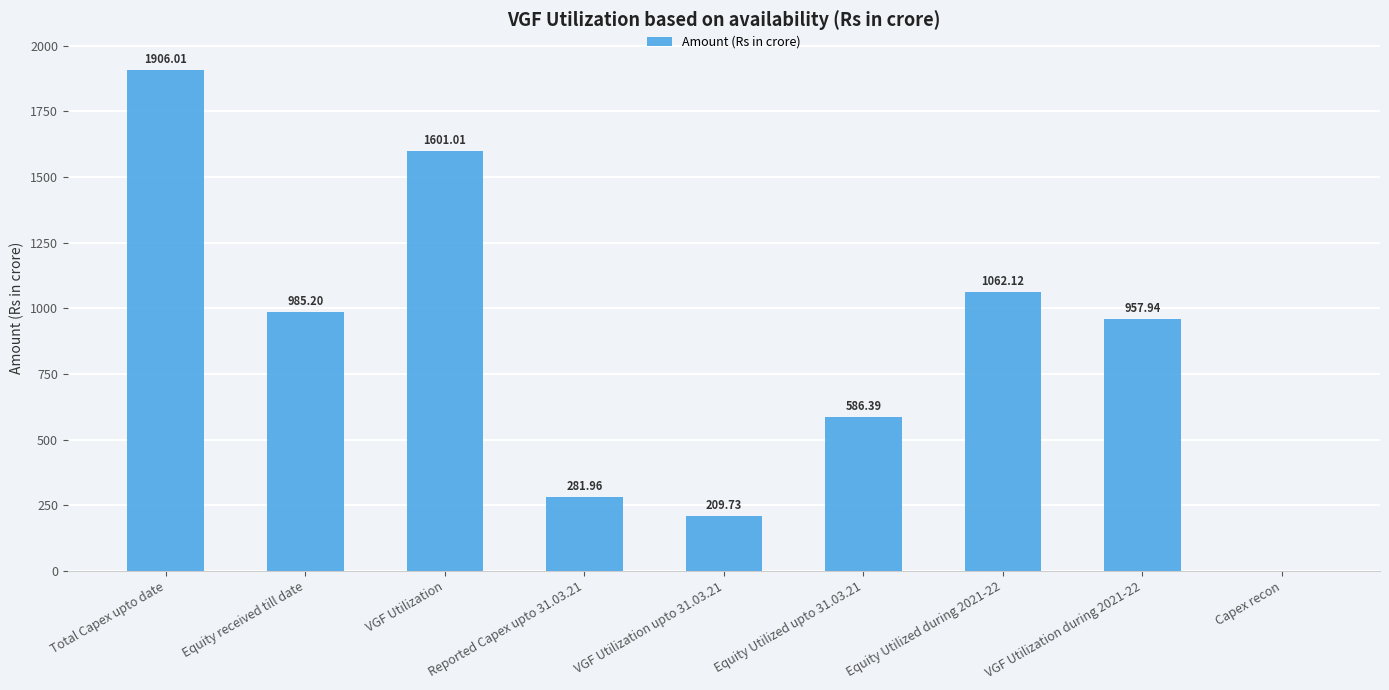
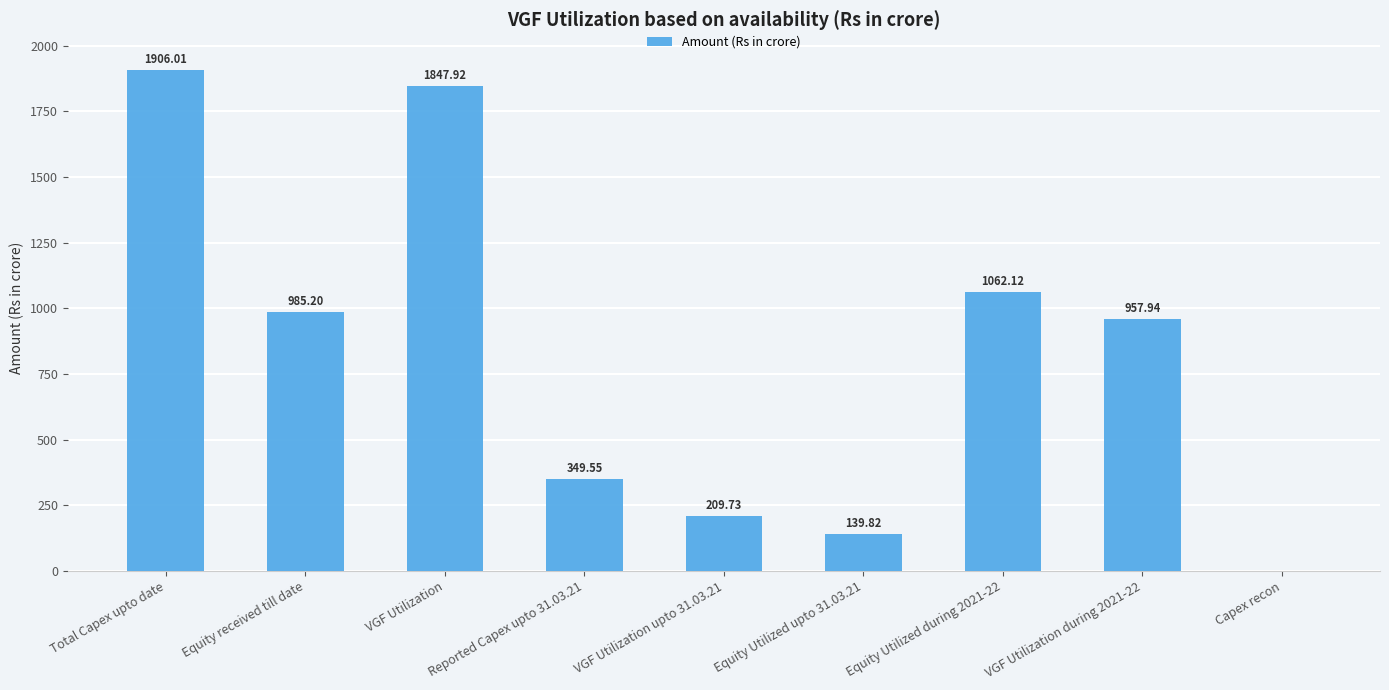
  {
    "Total Capex upto date": 1906.01,
    "Equity received till date": 985.20,
-   "VGF Utilization": 1601.01,
-   "Reported Capex upto 31.03.21": 281.96,
+   "VGF Utilization": 1847.92,
+   "Reported Capex upto 31.03.21": 349.55,
    "VGF Utilization upto 31.03.21": 209.73,
-   "Equity Utilized upto 31.03.21": 586.39,
+   "Equity Utilized upto 31.03.21": 139.82,
    "Equity Utilized during 2021-22": 1062.12,
    "VGF Utilization during 2021-22": 957.94
  }
